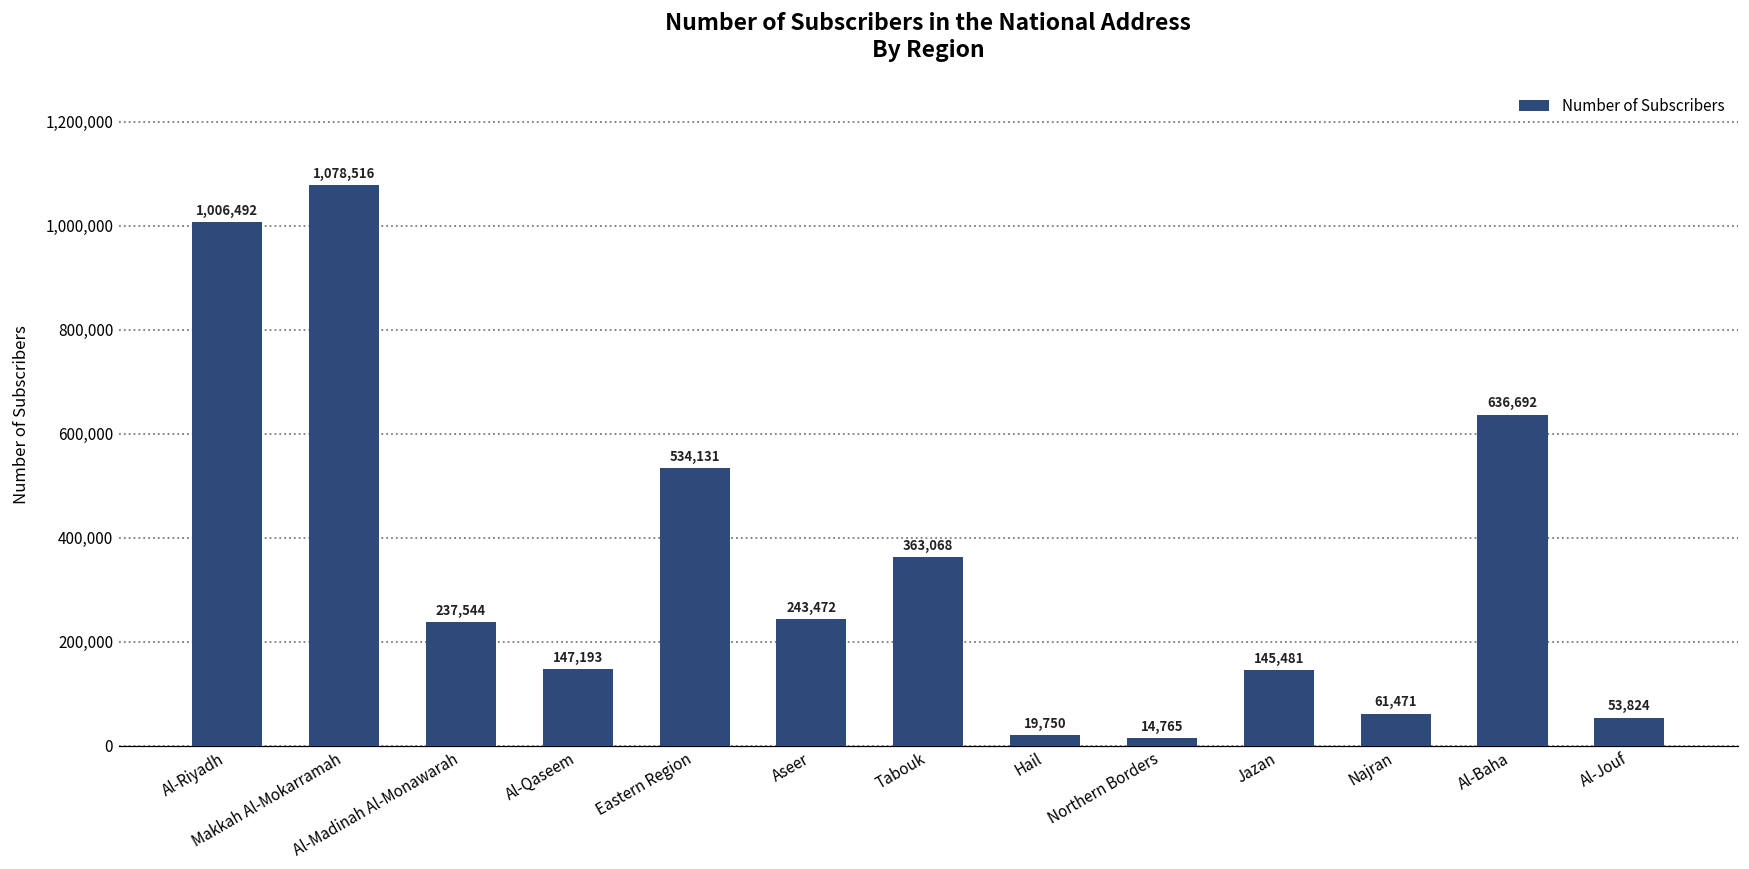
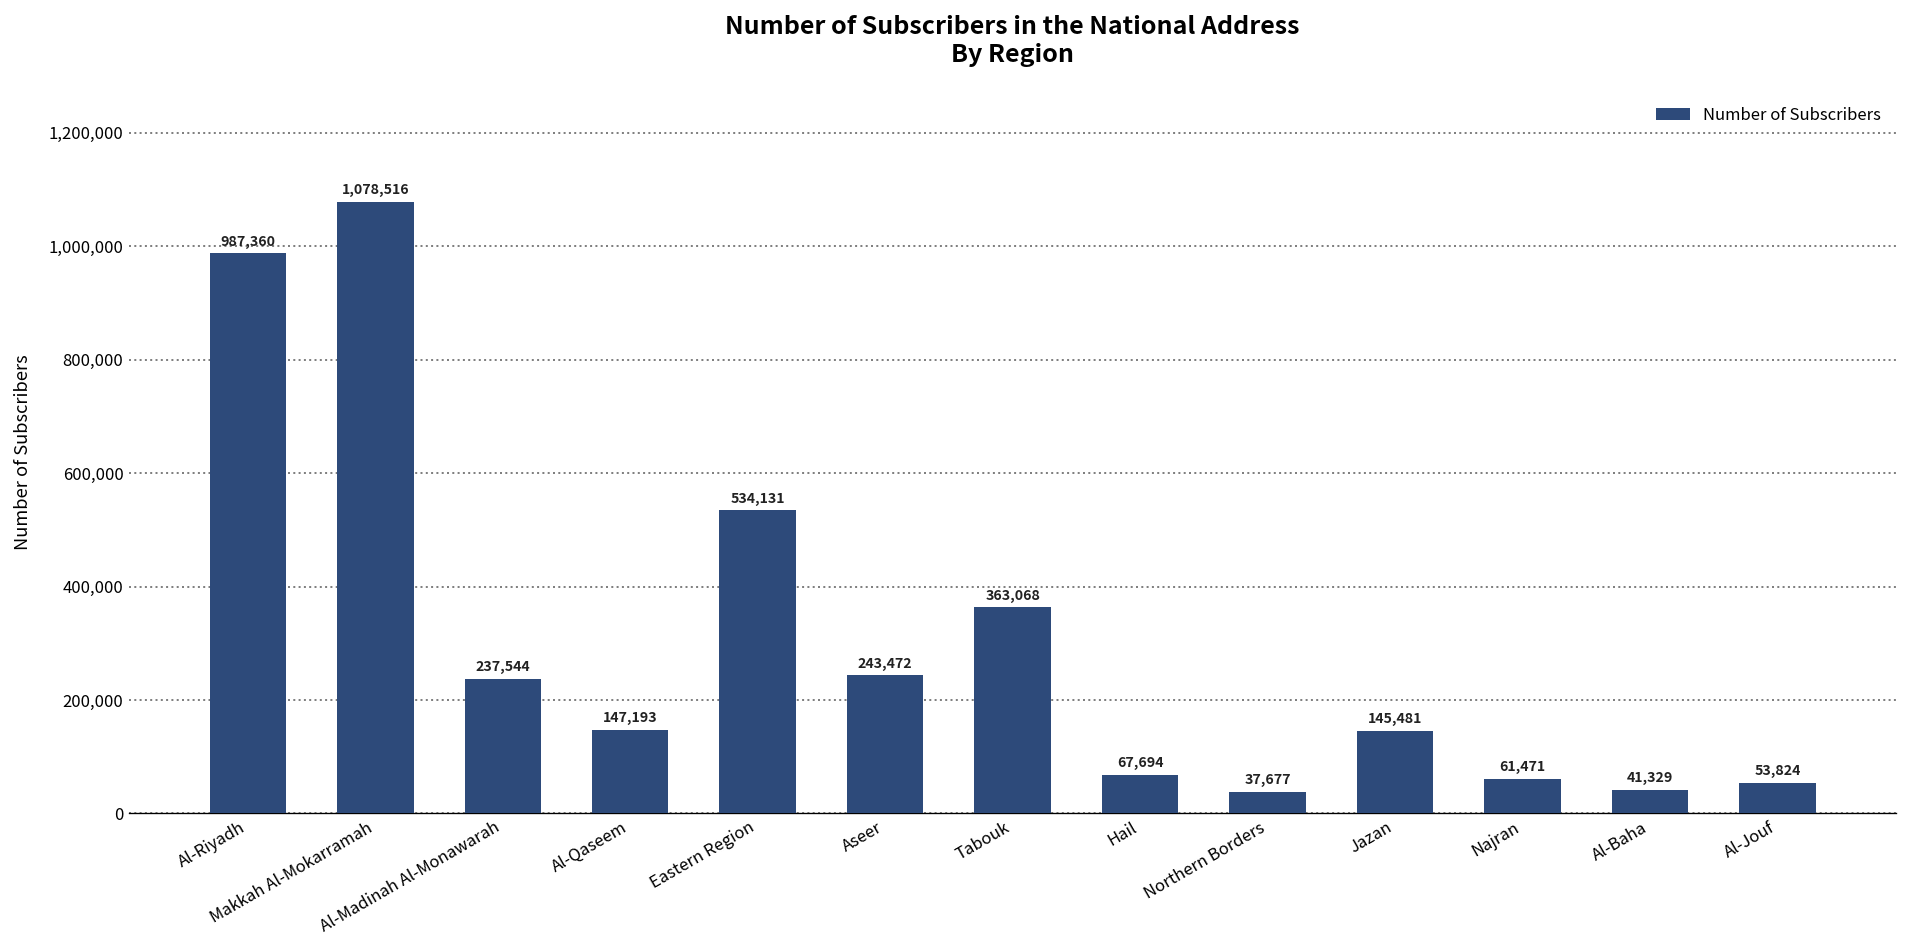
  {
-   "Al-Riyadh": "1,006,492",
+   "Al-Riyadh": "987,360",
    "Makkah Al-Mokarramah": "1,078,516",
    "Al-Madinah Al-Monawarah": "237,544",
    "Al-Qaseem": "147,193",
    "Eastern Region": "534,131",
    "Aseer": "243,472",
    "Tabouk": "363,068",
-   "Hail": "19,750",
-   "Northern Borders": "14,765",
+   "Hail": "67,694",
+   "Northern Borders": "37,677",
    "Jazan": "145,481",
    "Najran": "61,471",
-   "Al-Baha": "636,692",
+   "Al-Baha": "41,329",
    "Al-Jouf": "53,824"
  }
